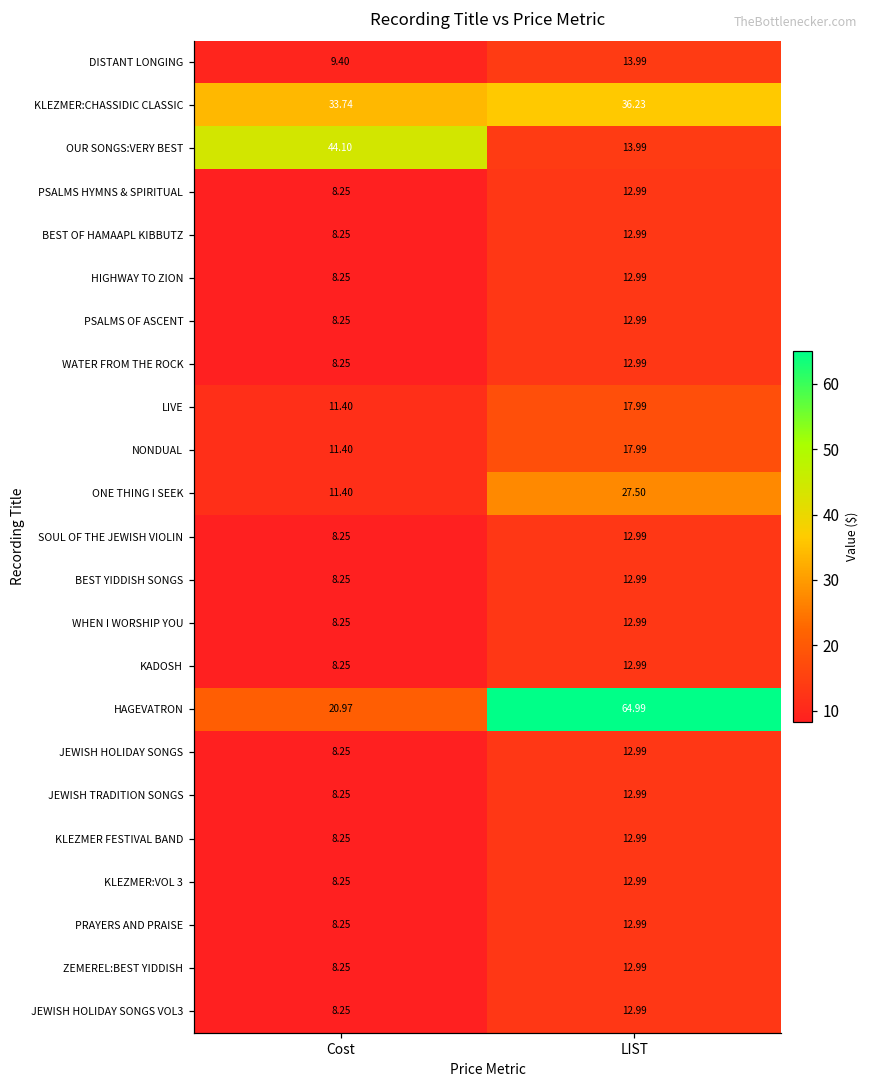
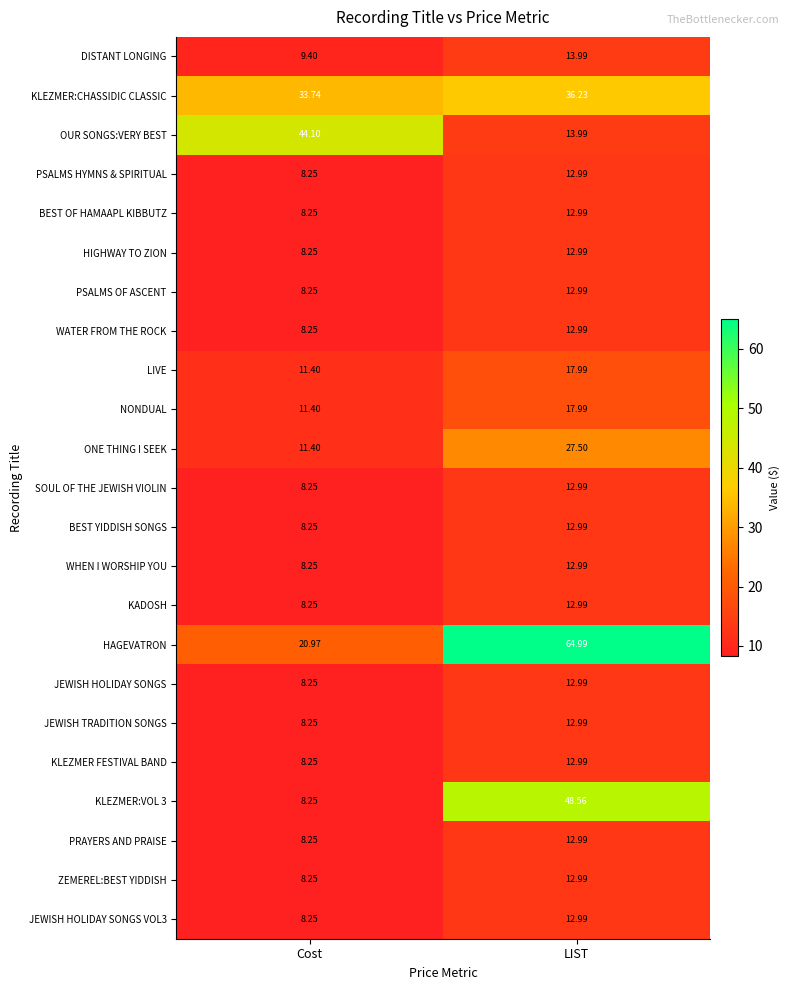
  {
    "DISTANT LONGING": {
      "Cost": 9.40,
      "LIST": 13.99
    },
    "KLEZMER:CHASSIDIC CLASSIC": {
      "Cost": 33.74,
      "LIST": 36.23
    },
    "OUR SONGS:VERY BEST": {
      "Cost": 44.10,
      "LIST": 13.99
    },
    "PSALMS HYMNS & SPIRITUAL": {
      "Cost": 8.25,
      "LIST": 12.99
    },
    "BEST OF HAMAAPL KIBBUTZ": {
      "Cost": 8.25,
      "LIST": 12.99
    },
    "HIGHWAY TO ZION": {
      "Cost": 8.25,
      "LIST": 12.99
    },
    "PSALMS OF ASCENT": {
      "Cost": 8.25,
      "LIST": 12.99
    },
    "WATER FROM THE ROCK": {
      "Cost": 8.25,
      "LIST": 12.99
    },
    "LIVE": {
      "Cost": 11.40,
      "LIST": 17.99
    },
    "NONDUAL": {
      "Cost": 11.40,
      "LIST": 17.99
    },
    "ONE THING I SEEK": {
      "Cost": 11.40,
      "LIST": 27.50
    },
    "SOUL OF THE JEWISH VIOLIN": {
      "Cost": 8.25,
      "LIST": 12.99
    },
    "BEST YIDDISH SONGS": {
      "Cost": 8.25,
      "LIST": 12.99
    },
    "WHEN I WORSHIP YOU": {
      "Cost": 8.25,
      "LIST": 12.99
    },
    "KADOSH": {
      "Cost": 8.25,
      "LIST": 12.99
    },
    "HAGEVATRON": {
      "Cost": 20.97,
      "LIST": 64.99
    },
    "JEWISH HOLIDAY SONGS": {
      "Cost": 8.25,
      "LIST": 12.99
    },
    "JEWISH TRADITION SONGS": {
      "Cost": 8.25,
      "LIST": 12.99
    },
    "KLEZMER FESTIVAL BAND": {
      "Cost": 8.25,
      "LIST": 12.99
    },
    "KLEZMER:VOL 3": {
      "Cost": 8.25,
-     "LIST": 12.99
+     "LIST": 48.56
    },
    "PRAYERS AND PRAISE": {
      "Cost": 8.25,
      "LIST": 12.99
    },
    "ZEMEREL:BEST YIDDISH": {
      "Cost": 8.25,
      "LIST": 12.99
    },
    "JEWISH HOLIDAY SONGS VOL3": {
      "Cost": 8.25,
      "LIST": 12.99
    }
  }
